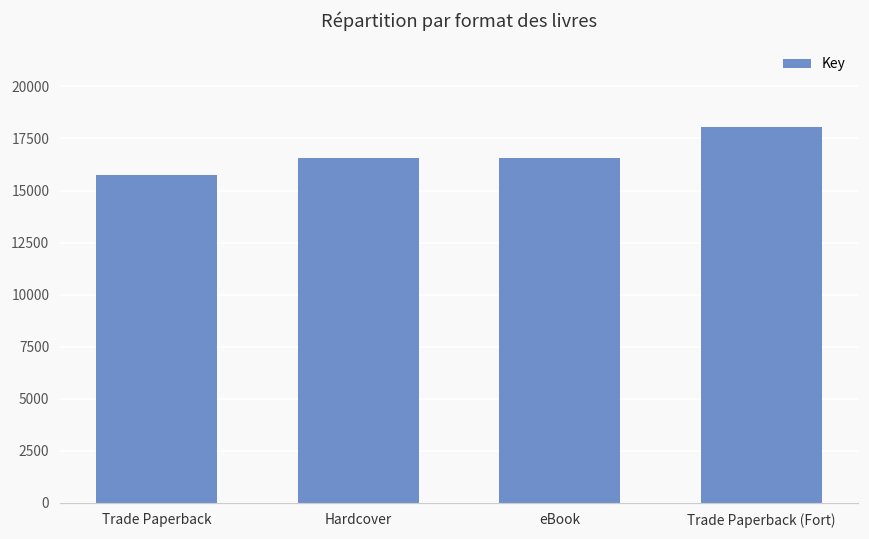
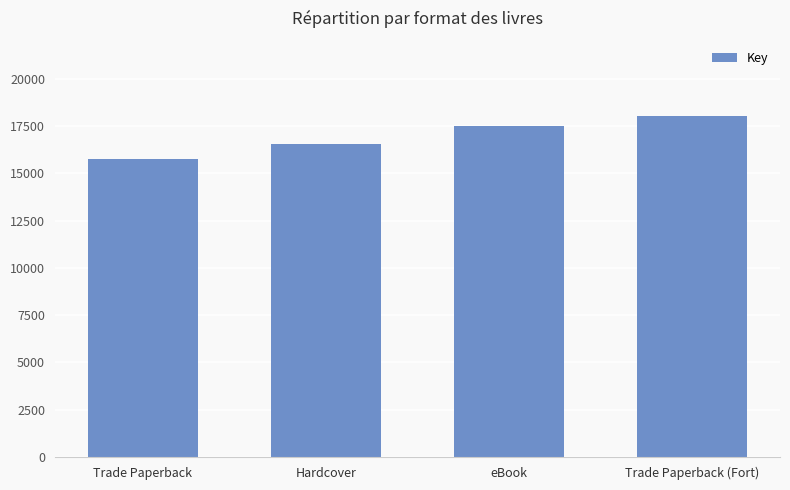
  {
    "Trade Paperback": 15800,
    "Hardcover": 16500,
-   "eBook": 16500,
+   "eBook": 17500,
    "Trade Paperback (Fort)": 18000
  }
